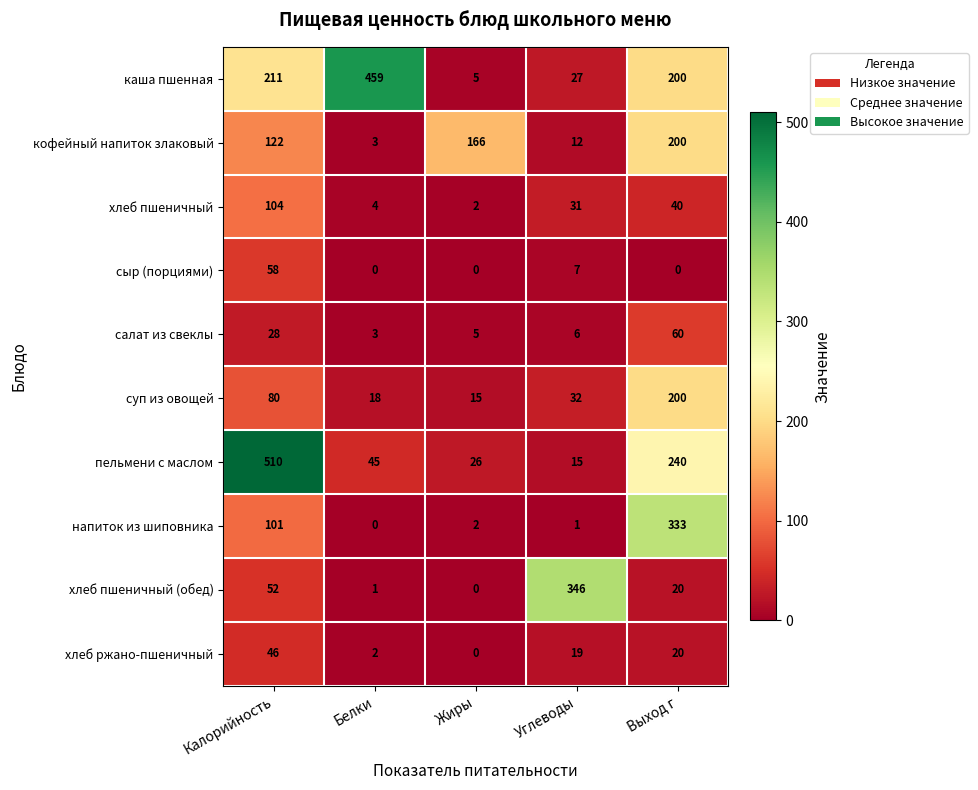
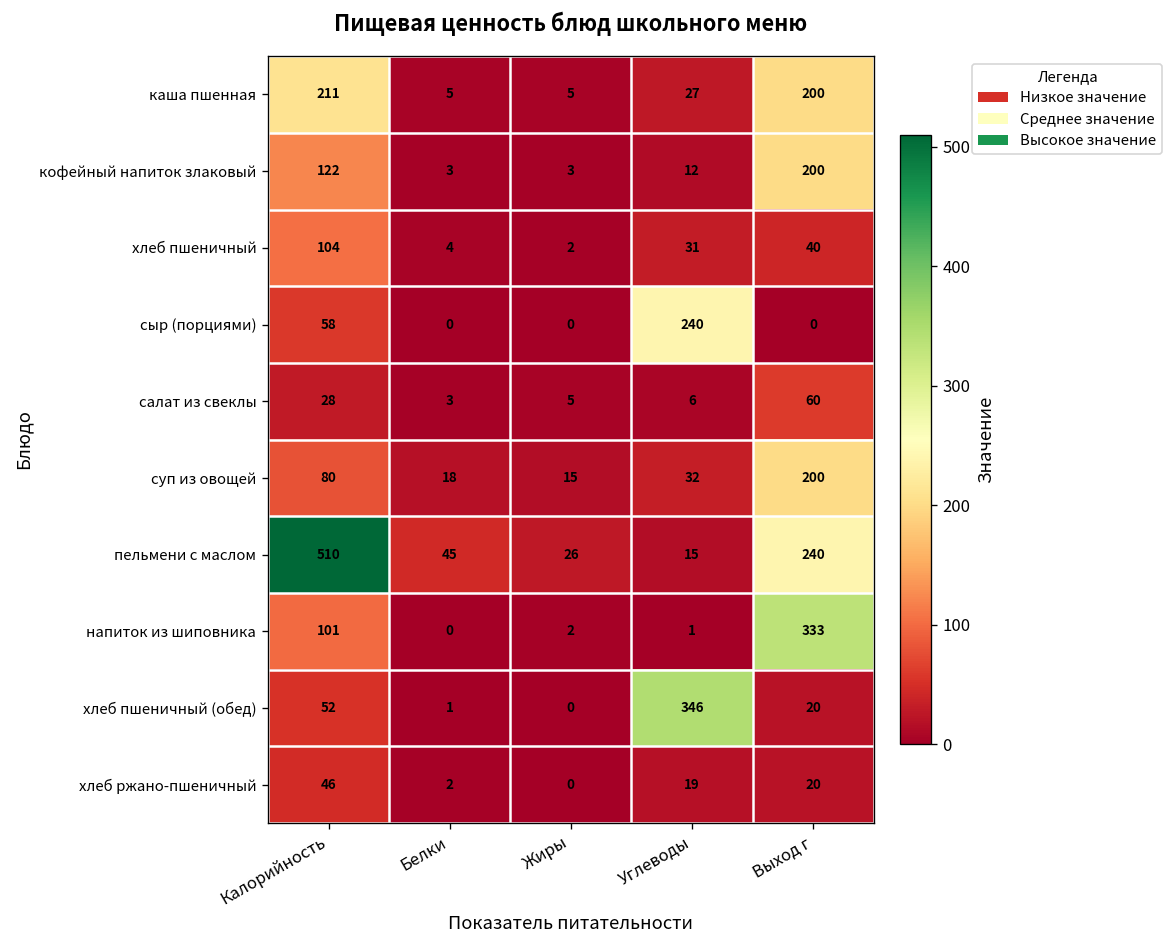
  {
    "каша пшенная": {
      "Калорийность": 211,
-     "Белки": 459,
+     "Белки": 5,
      "Жиры": 5,
      "Углеводы": 27,
      "Выход г": 200
    },
    "кофейный напиток злаковый": {
      "Калорийность": 122,
      "Белки": 3,
-     "Жиры": 166,
+     "Жиры": 3,
      "Углеводы": 12,
      "Выход г": 200
    },
    "хлеб пшеничный": {
      "Калорийность": 104,
      "Белки": 4,
      "Жиры": 2,
      "Углеводы": 31,
      "Выход г": 40
    },
    "сыр (порциями)": {
      "Калорийность": 58,
      "Белки": 0,
      "Жиры": 0,
-     "Углеводы": 7,
+     "Углеводы": 240,
      "Выход г": 0
    },
    "салат из свеклы": {
      "Калорийность": 28,
      "Белки": 3,
      "Жиры": 5,
      "Углеводы": 6,
      "Выход г": 60
    },
    "суп из овощей": {
      "Калорийность": 80,
      "Белки": 18,
      "Жиры": 15,
      "Углеводы": 32,
      "Выход г": 200
    },
    "пельмени с маслом": {
      "Калорийность": 510,
      "Белки": 45,
      "Жиры": 26,
      "Углеводы": 15,
      "Выход г": 240
    },
    "напиток из шиповника": {
      "Калорийность": 101,
      "Белки": 0,
      "Жиры": 2,
      "Углеводы": 1,
      "Выход г": 333
    },
    "хлеб пшеничный (обед)": {
      "Калорийность": 52,
      "Белки": 1,
      "Жиры": 0,
      "Углеводы": 346,
      "Выход г": 20
    },
    "хлеб ржано-пшеничный": {
      "Калорийность": 46,
      "Белки": 2,
      "Жиры": 0,
      "Углеводы": 19,
      "Выход г": 20
    }
  }
